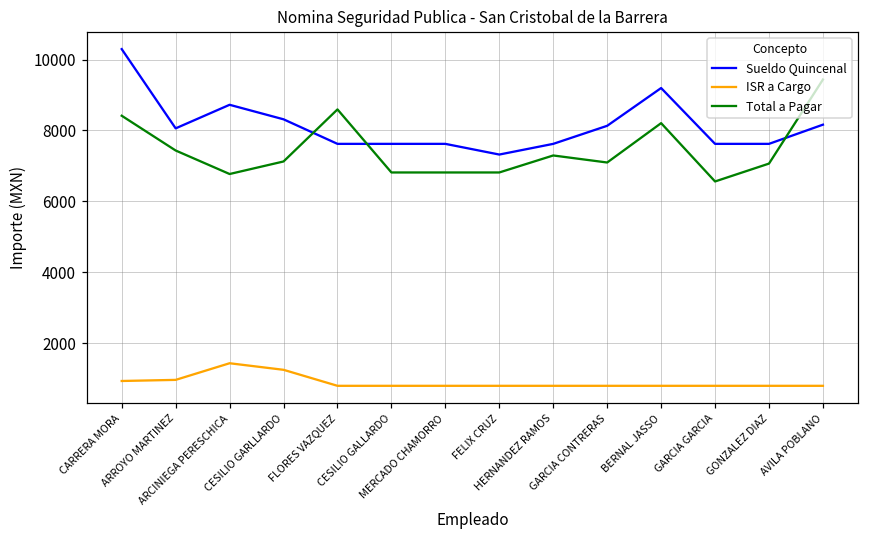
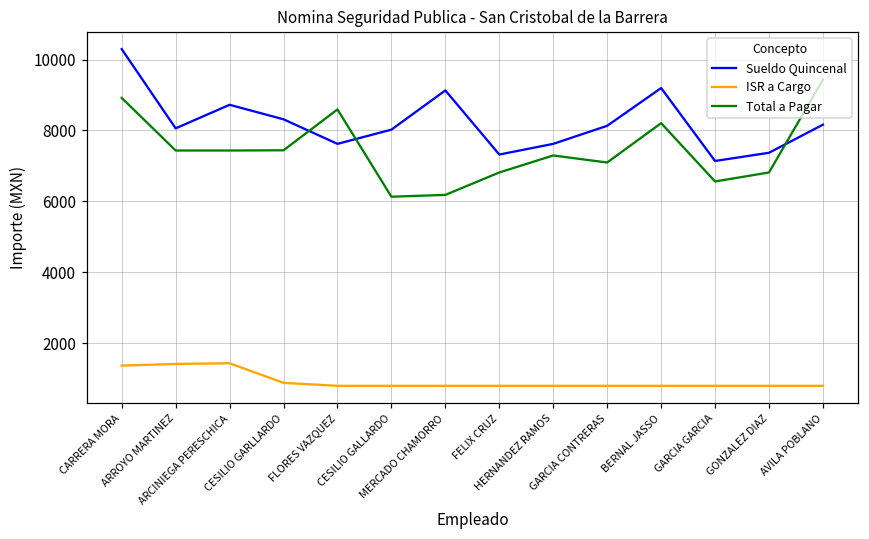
  {
    "Sueldo Quincenal": {
      "CARRERA MORA": 10300,
      "ARROYO MARTINEZ": 8100,
      "ARCINIEGA PERESCHICA": 8700,
      "CESILIO GARLLARDO": 8300,
      "FLORES VAZQUEZ": 7600,
-     "CESILIO GALLARDO": 7600,
-     "MERCADO CHAMORRO": 7600,
+     "CESILIO GALLARDO": 8000,
+     "MERCADO CHAMORRO": 9100,
      "FELIX CRUZ": 7300,
      "HERNANDEZ RAMOS": 7600,
      "GARCIA CONTRERAS": 8100,
      "BERNAL JASSO": 9200,
-     "GARCIA GARCIA": 7600,
-     "GONZALEZ DIAZ": 7600,
+     "GARCIA GARCIA": 7100,
+     "GONZALEZ DIAZ": 7400,
      "AVILA POBLANO": 8200
    },
    "ISR a Cargo": {
-     "CARRERA MORA": 900,
-     "ARROYO MARTINEZ": 1000,
+     "CARRERA MORA": 1400,
+     "ARROYO MARTINEZ": 1400,
      "ARCINIEGA PERESCHICA": 1400,
-     "CESILIO GARLLARDO": 1300,
+     "CESILIO GARLLARDO": 900,
      "FLORES VAZQUEZ": 800,
      "CESILIO GALLARDO": 800,
      "MERCADO CHAMORRO": 800,
      "FELIX CRUZ": 800,
      "HERNANDEZ RAMOS": 800,
      "GARCIA CONTRERAS": 800,
      "BERNAL JASSO": 800,
      "GARCIA GARCIA": 800,
      "GONZALEZ DIAZ": 800,
      "AVILA POBLANO": 800
    },
    "Total a Pagar": {
-     "CARRERA MORA": 8400,
+     "CARRERA MORA": 8900,
      "ARROYO MARTINEZ": 7400,
-     "ARCINIEGA PERESCHICA": 6800,
-     "CESILIO GARLLARDO": 7100,
+     "ARCINIEGA PERESCHICA": 7400,
+     "CESILIO GARLLARDO": 7400,
      "FLORES VAZQUEZ": 8600,
-     "CESILIO GALLARDO": 6800,
-     "MERCADO CHAMORRO": 6800,
+     "CESILIO GALLARDO": 6100,
+     "MERCADO CHAMORRO": 6200,
      "FELIX CRUZ": 6800,
      "HERNANDEZ RAMOS": 7300,
      "GARCIA CONTRERAS": 7100,
      "BERNAL JASSO": 8200,
      "GARCIA GARCIA": 6600,
-     "GONZALEZ DIAZ": 7100
+     "GONZALEZ DIAZ": 6800
    }
  }
